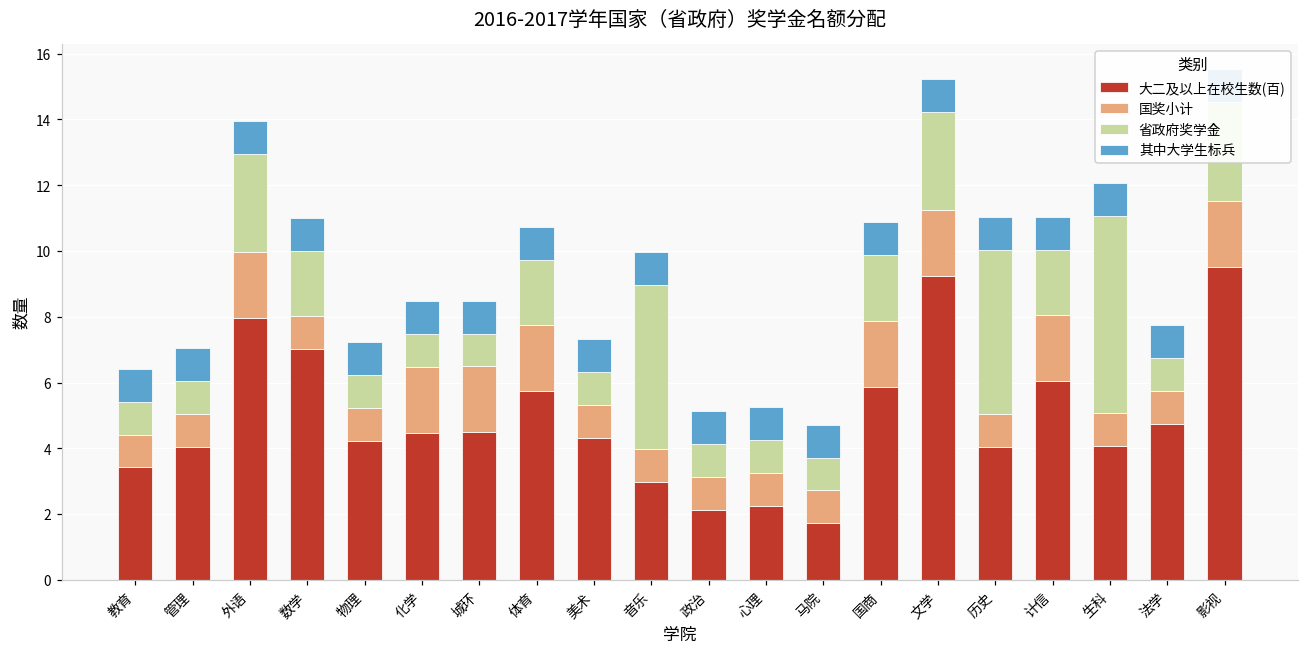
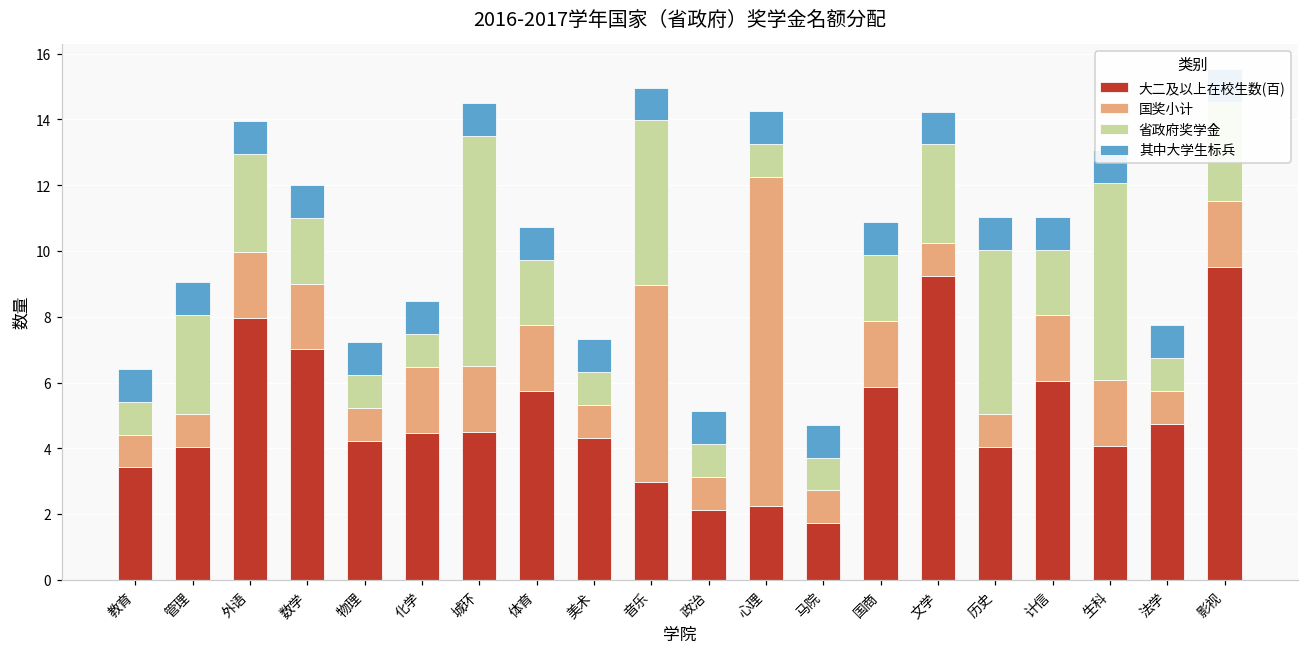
  {
    "大二及以上在校生数(百)": {
      "教育": 3.4,
      "管理": 4,
      "外语": 8,
      "数学": 7,
      "物理": 4.2,
      "化学": 4.5,
      "城环": 4.5,
      "体育": 5.7,
      "美术": 4.3,
      "音乐": 3,
      "政治": 2.1,
      "心理": 2.3,
      "马院": 1.7,
      "国商": 5.9,
      "文学": 9.2,
      "历史": 4,
      "计信": 6,
      "生科": 4,
      "法学": 4.7,
      "影视": 9.5
    },
    "国奖小计": {
      "教育": 1,
      "管理": 1,
      "外语": 2,
-     "数学": 1,
+     "数学": 2,
      "物理": 1,
      "化学": 2,
      "城环": 2,
      "体育": 2,
      "美术": 1,
-     "音乐": 1,
+     "音乐": 6,
      "政治": 1,
-     "心理": 1,
+     "心理": 10,
      "马院": 1,
      "国商": 2,
-     "文学": 2,
+     "文学": 1,
      "历史": 1,
      "计信": 2,
-     "生科": 1,
+     "生科": 2,
      "法学": 1,
      "影视": 2
    },
    "省政府奖学金": {
      "教育": 1,
-     "管理": 1,
+     "管理": 3,
      "外语": 3,
      "数学": 2,
      "物理": 1,
      "化学": 1,
-     "城环": 1,
+     "城环": 7,
      "体育": 2,
      "美术": 1,
      "音乐": 5,
      "政治": 1,
      "心理": 1,
      "马院": 1,
      "国商": 2,
      "文学": 3,
      "历史": 5,
      "计信": 2,
      "生科": 6,
      "法学": 1
    },
    "其中大学生标兵": {
      "教育": 1,
      "管理": 1,
      "外语": 1,
      "数学": 1,
      "物理": 1,
      "化学": 1,
      "城环": 1,
      "体育": 1,
      "美术": 1,
      "音乐": 1,
      "政治": 1,
      "心理": 1,
      "马院": 1,
      "国商": 1,
      "文学": 1,
      "历史": 1,
      "计信": 1,
      "法学": 1
    }
  }
